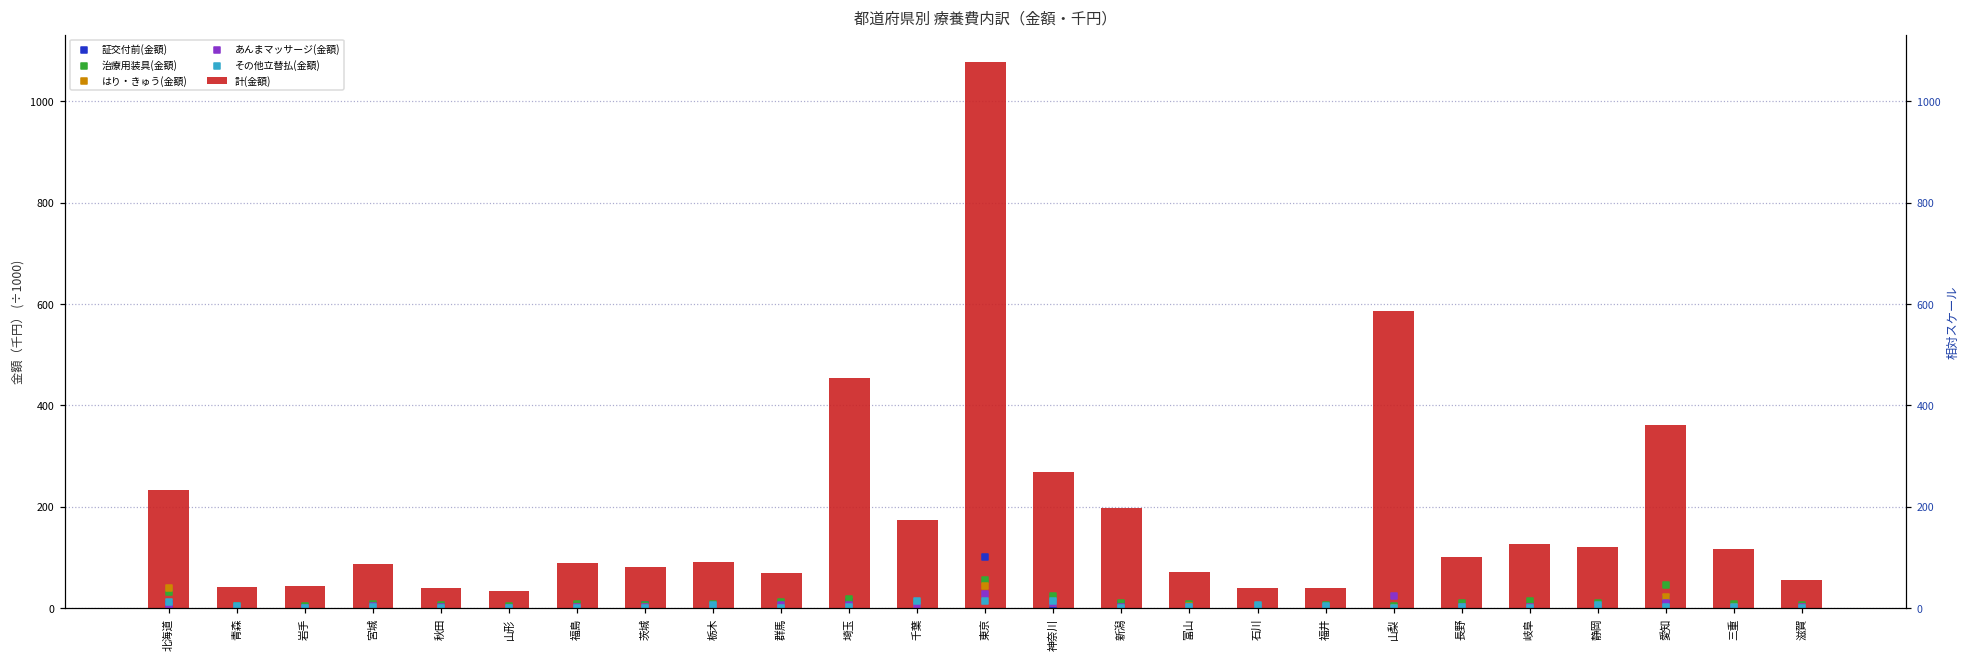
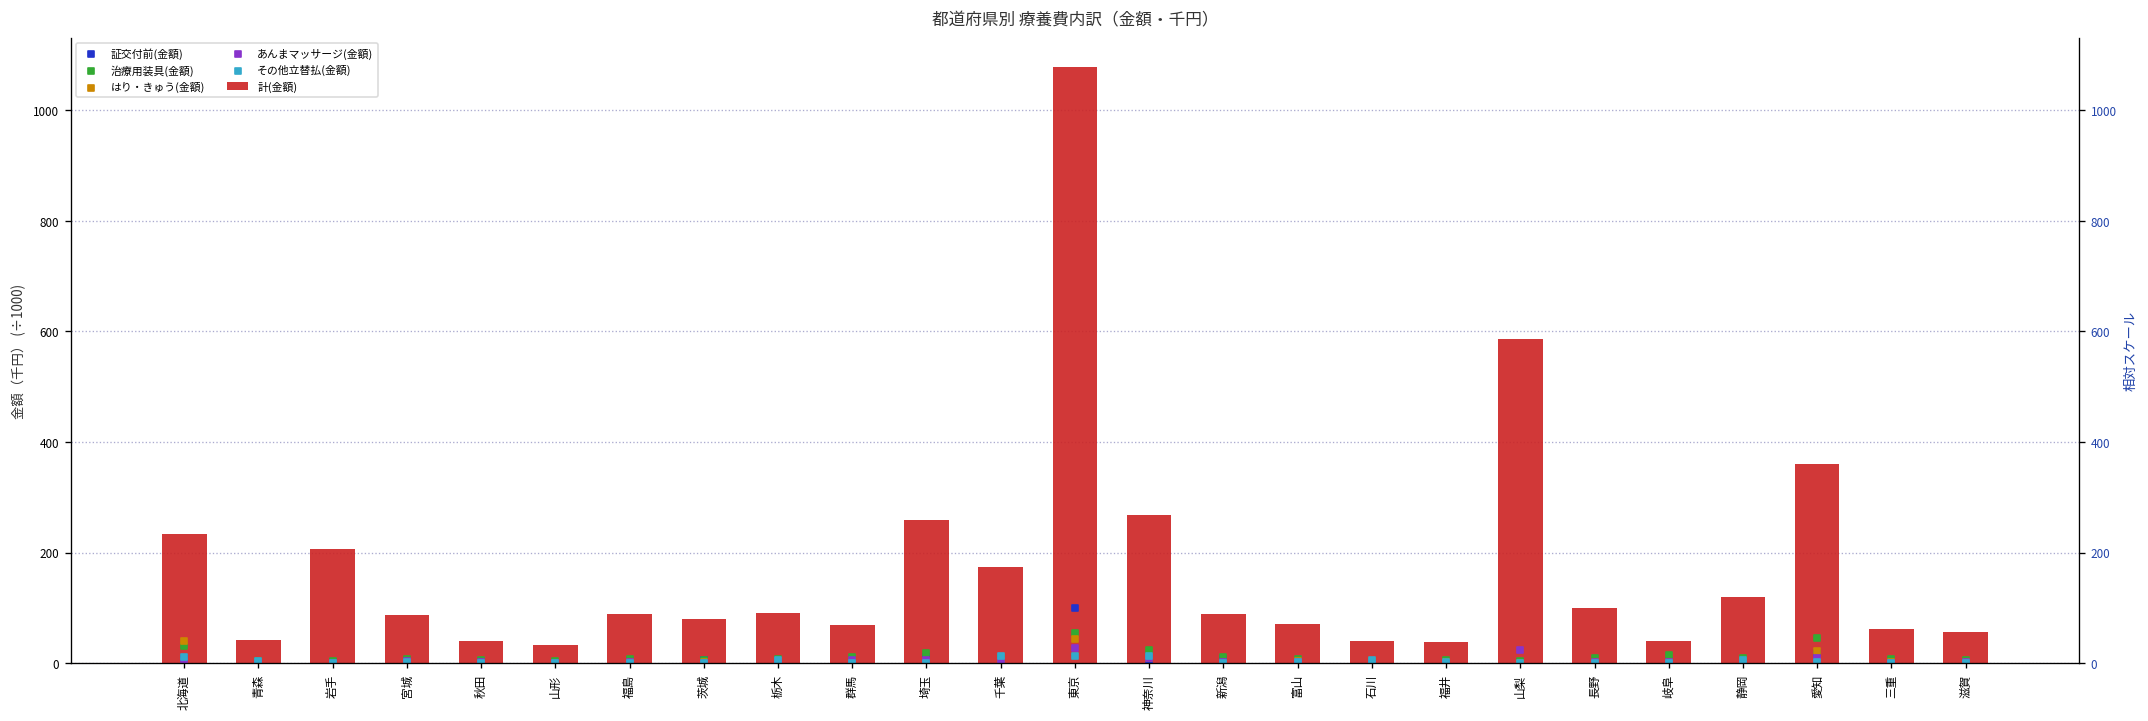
  {
    "計(金額)": {
      "北海道": 230,
      "青森": 40,
-     "岩手": 40,
+     "岩手": 210,
      "宮城": 90,
      "秋田": 40,
      "山形": 30,
      "福島": 90,
      "茨城": 80,
      "栃木": 90,
      "群馬": 70,
-     "埼玉": 450,
+     "埼玉": 260,
      "千葉": 170,
      "東京": 1080,
      "神奈川": 270,
-     "新潟": 200,
+     "新潟": 90,
      "富山": 70,
      "石川": 40,
      "福井": 40,
      "山梨": 590,
      "長野": 100,
-     "岐阜": 130,
+     "岐阜": 40,
      "静岡": 120,
      "愛知": 360,
-     "三重": 120,
+     "三重": 60,
      "滋賀": 60
    }
  }
